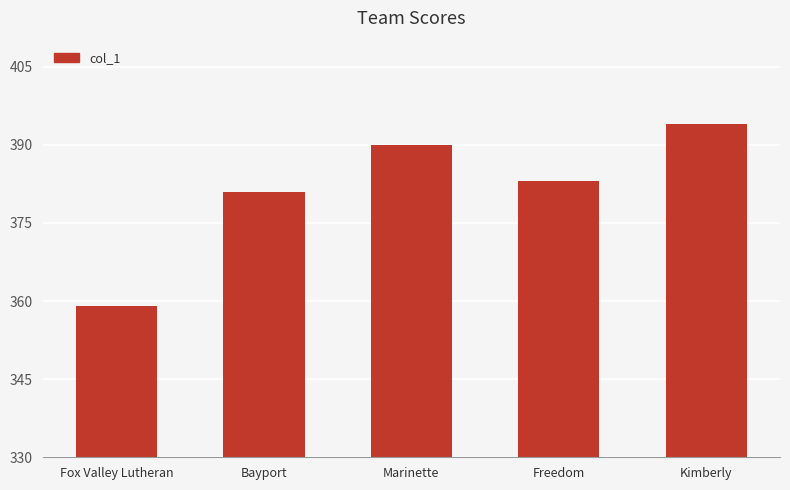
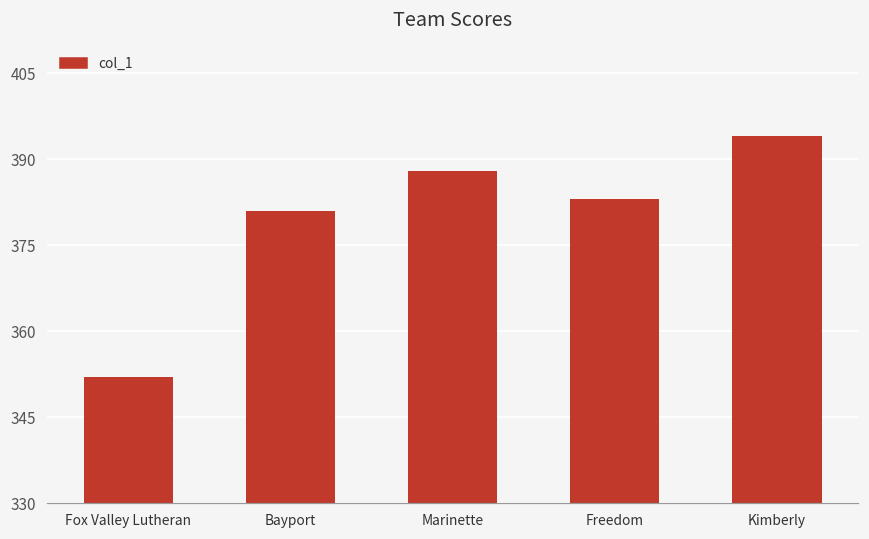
  {
-   "Fox Valley Lutheran": 359,
+   "Fox Valley Lutheran": 352,
    "Bayport": 381,
-   "Marinette": 390,
+   "Marinette": 388,
    "Freedom": 383,
    "Kimberly": 394
  }
